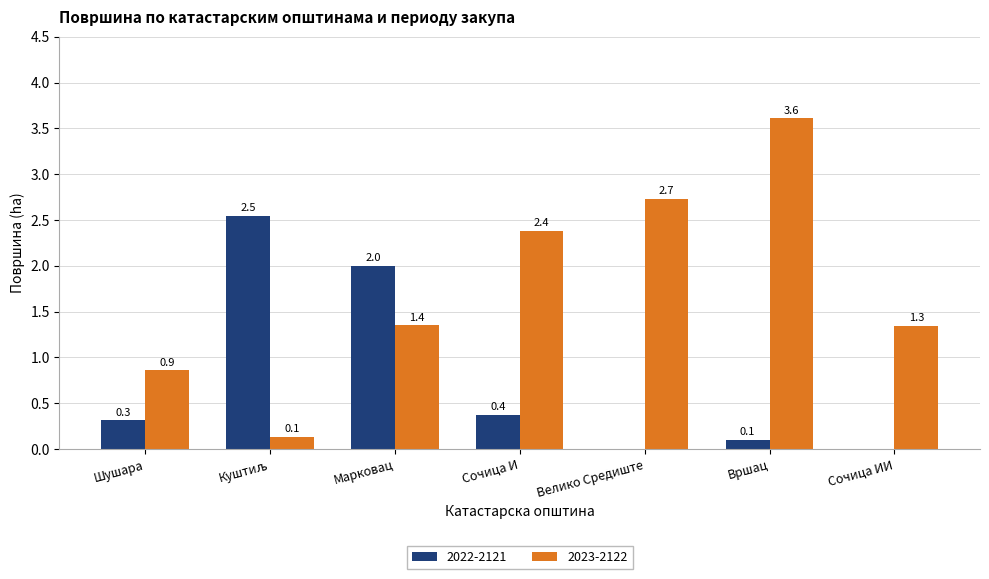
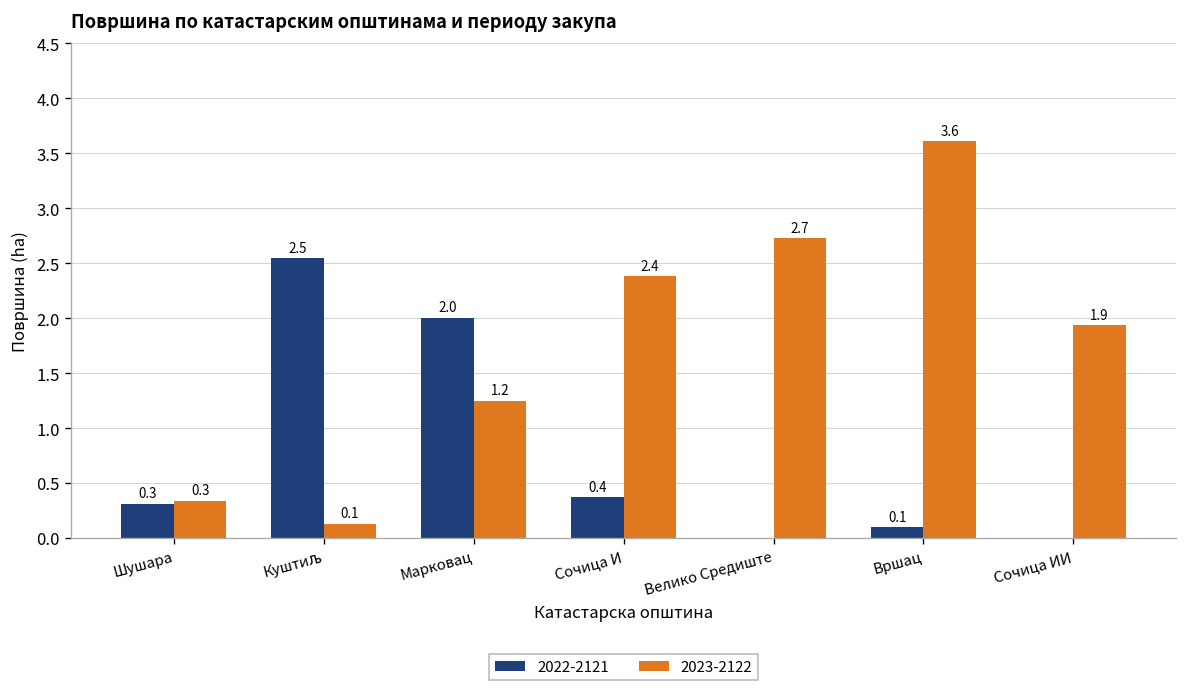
  {
    "2022-2121": {
      "Шушара": 0.3,
      "Куштиљ": 2.5,
      "Марковац": 2.0,
      "Сочица И": 0.4,
      "Вршац": 0.1
    },
    "2023-2122": {
-     "Шушара": 0.9,
+     "Шушара": 0.3,
      "Куштиљ": 0.1,
-     "Марковац": 1.4,
+     "Марковац": 1.2,
      "Сочица И": 2.4,
      "Велико Средиште": 2.7,
      "Вршац": 3.6,
-     "Сочица ИИ": 1.3
+     "Сочица ИИ": 1.9
    }
  }
